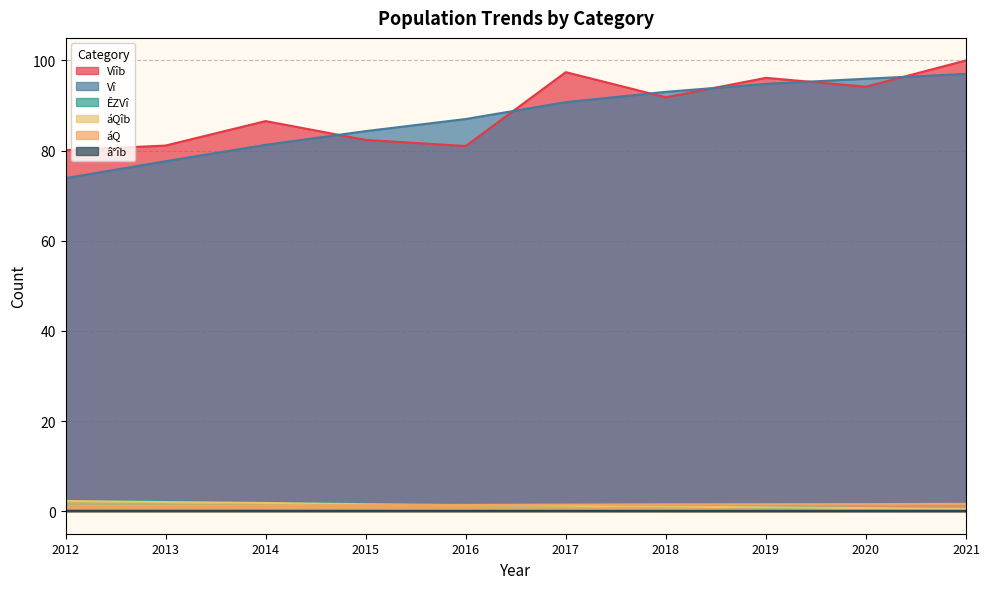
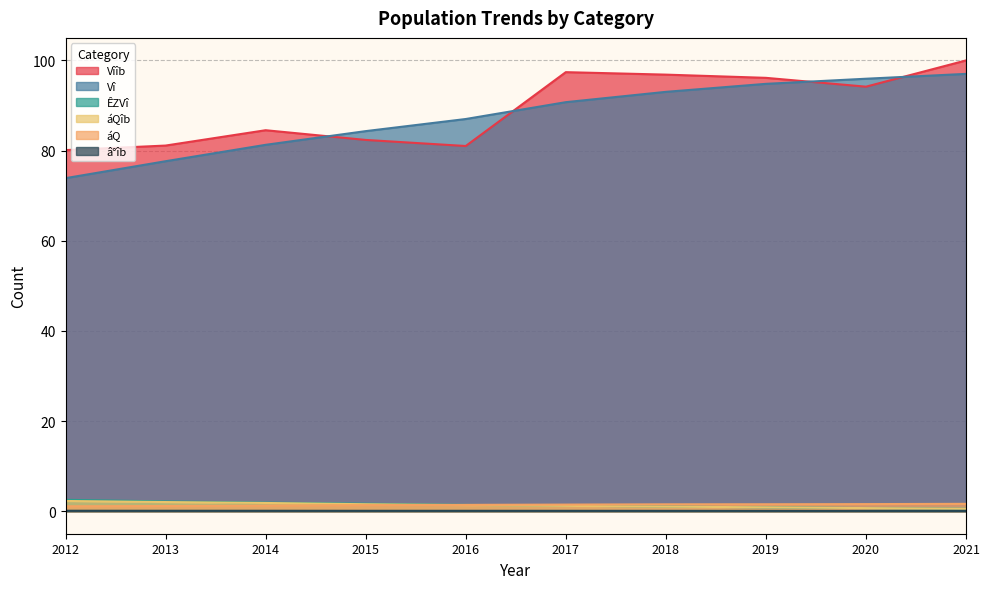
  {
    "Vîîb": {
      "2012": 80,
      "2013": 81,
-     "2014": 87,
+     "2014": 85,
      "2015": 82,
      "2016": 81,
      "2017": 97,
-     "2018": 92,
+     "2018": 97,
      "2019": 96,
      "2020": 94,
      "2021": 100
    },
    "â°îb": {
      "2012": 0,
      "2013": 0,
      "2014": 0,
      "2015": 0,
      "2016": 0,
      "2017": 0,
      "2018": 0,
      "2019": 0,
      "2020": 0
    }
  }
